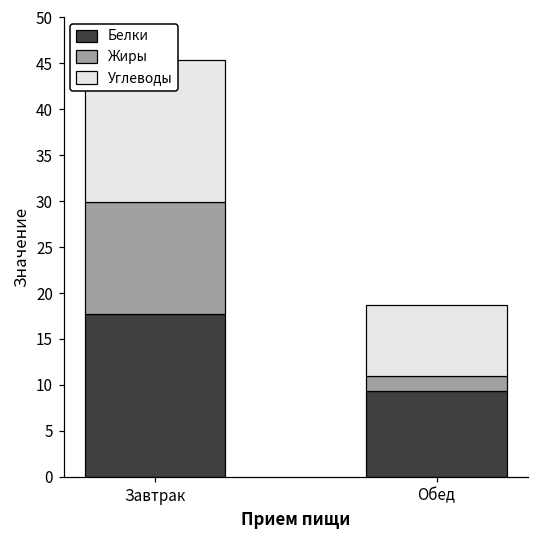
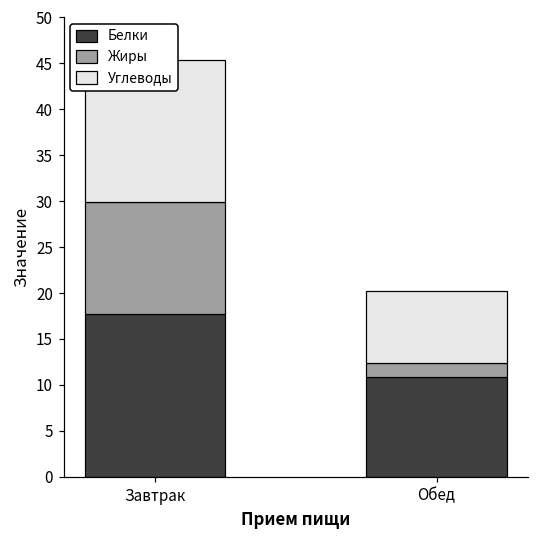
  {
    "Белки": {
      "Завтрак": 18,
-     "Обед": 9
+     "Обед": 11
    },
    "Жиры": {
      "Завтрак": 12,
      "Обед": 2
    },
    "Углеводы": {
      "Обед": 8
    }
  }
